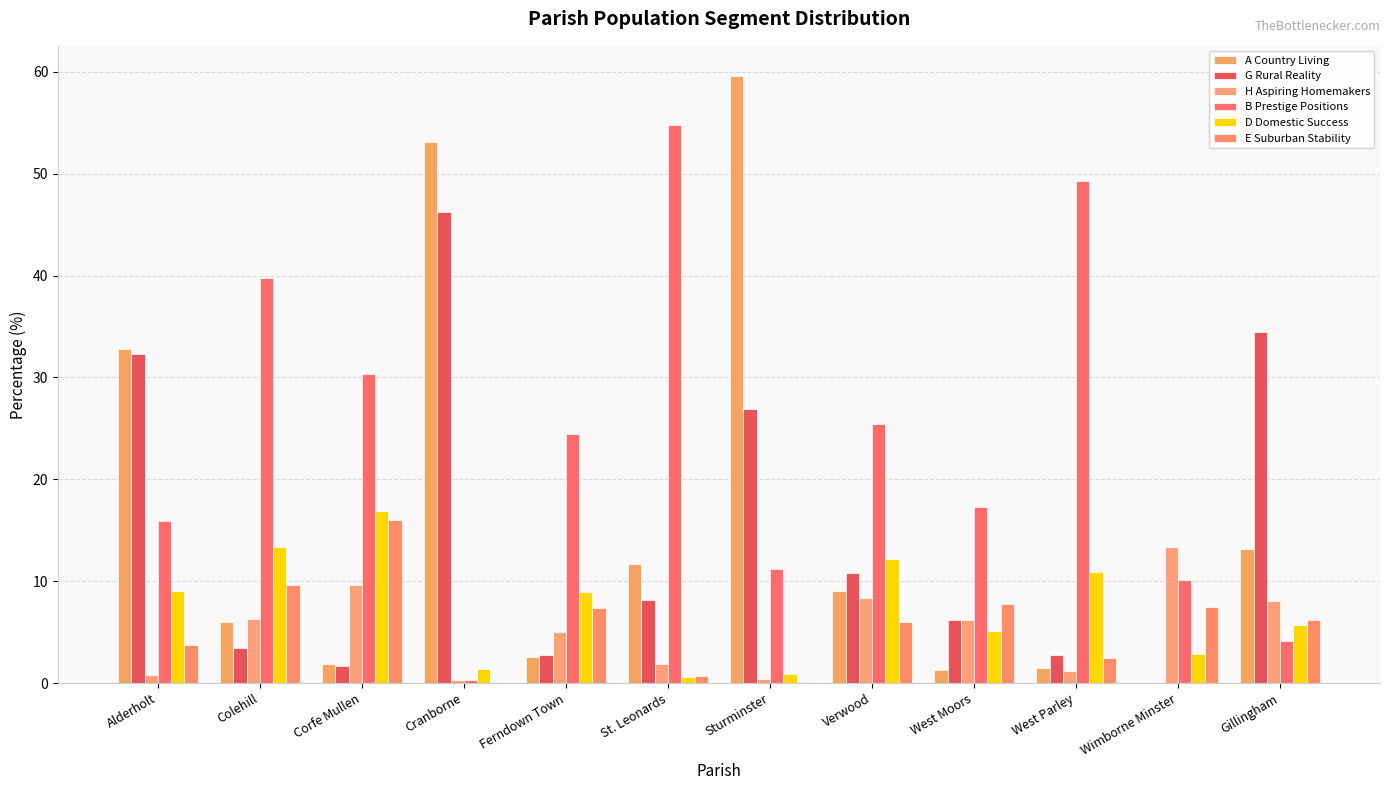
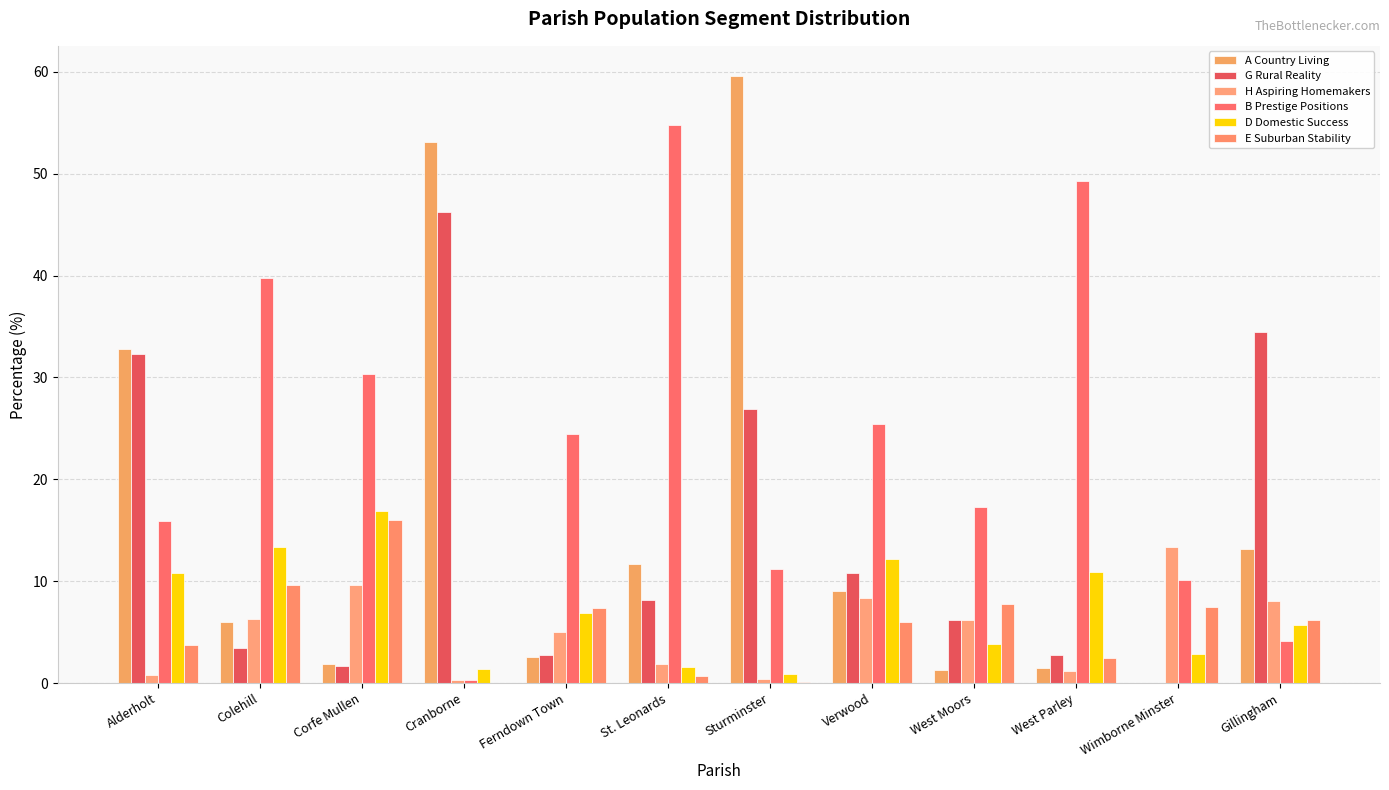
  {
    "D Domestic Success": {
-     "Alderholt": 9.0,
+     "Alderholt": 10.8,
      "Colehill": 13.3,
      "Corfe Mullen": 16.9,
      "Cranborne": 1.4,
-     "Ferndown Town": 9.0,
-     "St. Leonards": 0.6,
+     "Ferndown Town": 6.9,
+     "St. Leonards": 1.6,
      "Sturminster": 0.8,
      "Verwood": 12.2,
-     "West Moors": 5.1,
+     "West Moors": 3.8,
      "West Parley": 10.9,
      "Wimborne Minster": 2.9,
      "Gillingham": 5.7
    }
  }
